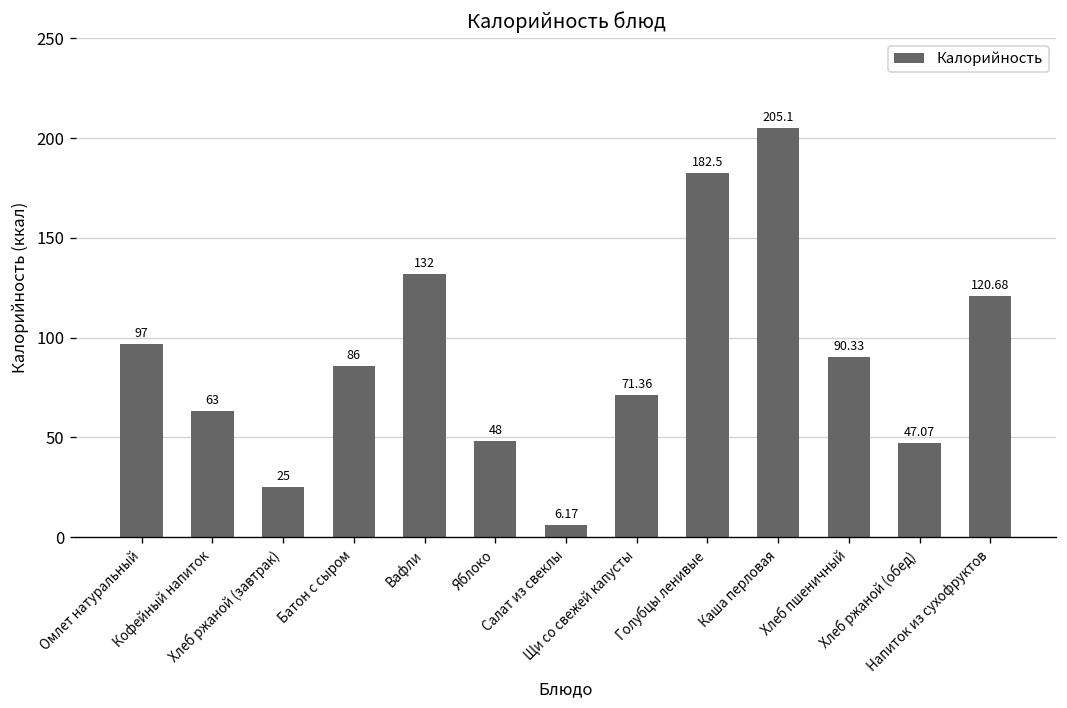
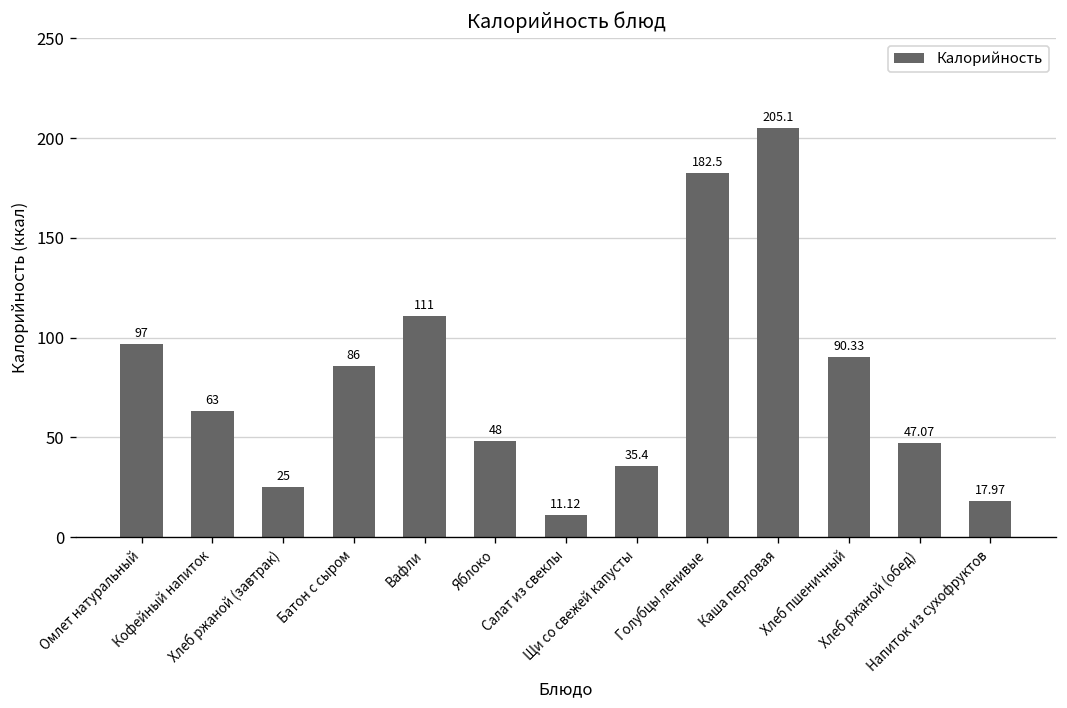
  {
    "Омлет натуральный": 97,
    "Кофейный напиток": 63,
    "Хлеб ржаной (завтрак)": 25,
    "Батон с сыром": 86,
-   "Вафли": 132,
+   "Вафли": 111,
    "Яблоко": 48,
-   "Салат из свеклы": 6.17,
-   "Щи со свежей капусты": 71.36,
+   "Салат из свеклы": 11.12,
+   "Щи со свежей капусты": 35.4,
    "Голубцы ленивые": 182.5,
    "Каша перловая": 205.1,
    "Хлеб пшеничный": 90.33,
    "Хлеб ржаной (обед)": 47.07,
-   "Напиток из сухофруктов": 120.68
+   "Напиток из сухофруктов": 17.97
  }
